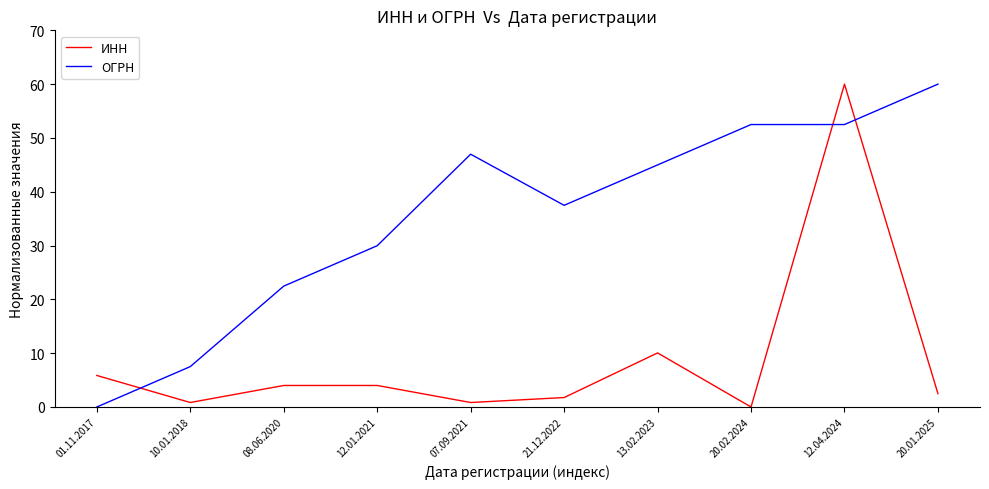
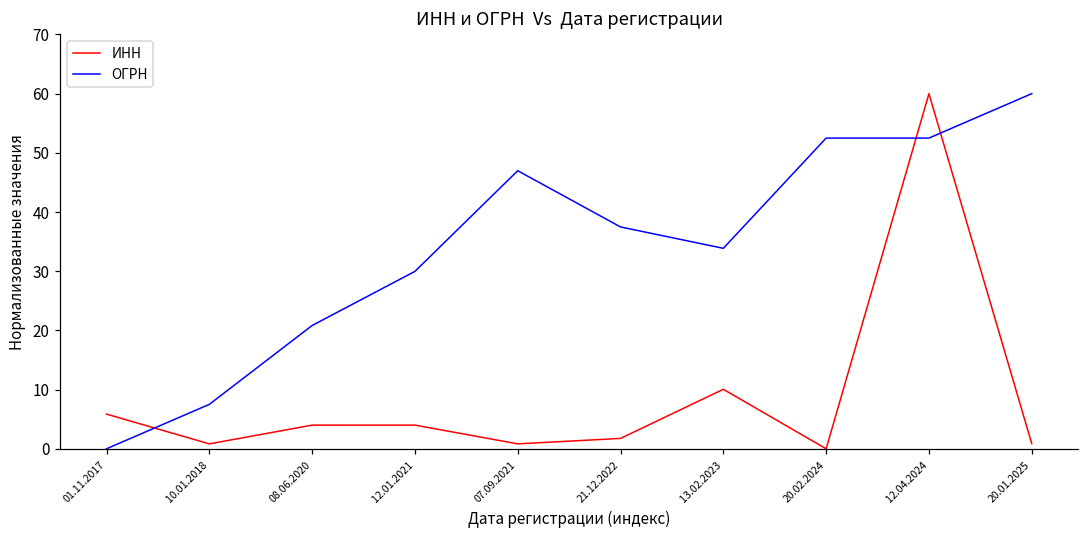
  {
    "ИНН": {
      "01.11.2017": 6,
      "10.01.2018": 1,
      "08.06.2020": 4,
      "12.01.2021": 4,
      "07.09.2021": 1,
      "21.12.2022": 2,
      "13.02.2023": 10,
      "20.02.2024": 0,
      "12.04.2024": 60,
-     "20.01.2025": 2
+     "20.01.2025": 1
    },
    "ОГРН": {
      "01.11.2017": 0,
      "10.01.2018": 8,
-     "08.06.2020": 22,
+     "08.06.2020": 21,
      "12.01.2021": 30,
      "07.09.2021": 47,
      "21.12.2022": 37,
-     "13.02.2023": 45,
+     "13.02.2023": 34,
      "20.02.2024": 52,
      "12.04.2024": 52,
      "20.01.2025": 60
    }
  }
